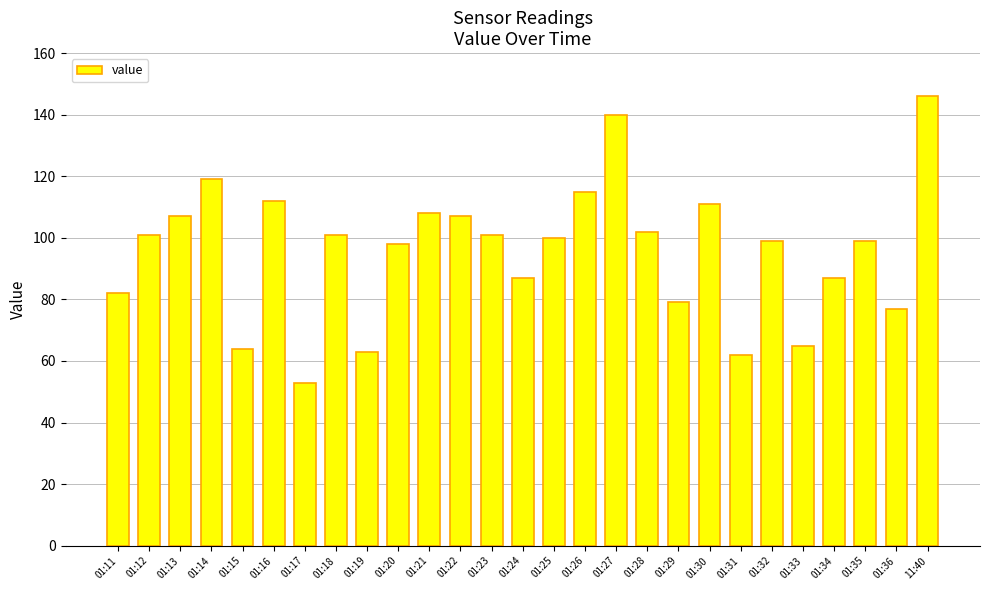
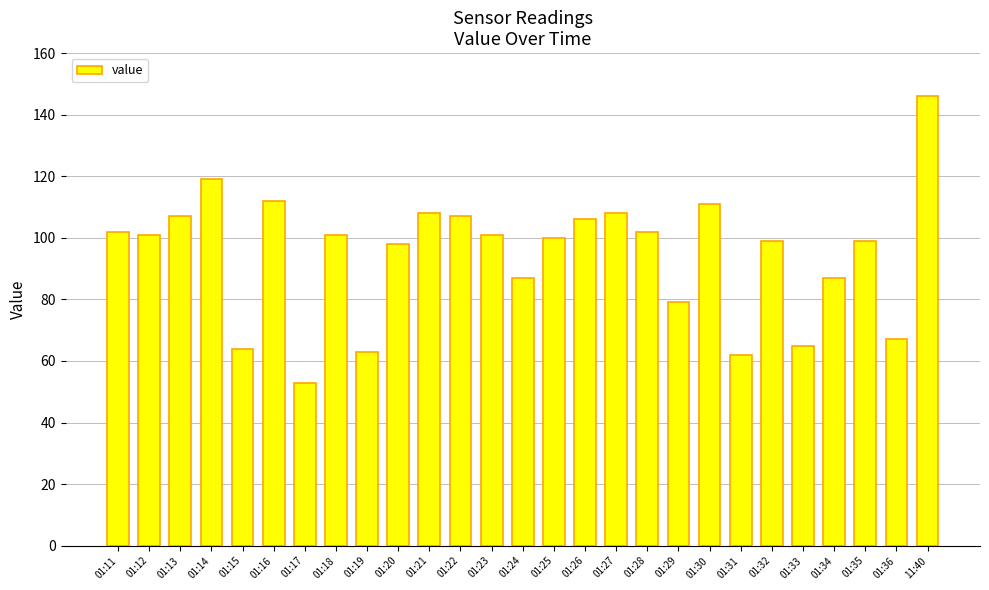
  {
-   "01:11": 82,
+   "01:11": 102,
    "01:12": 101,
    "01:13": 107,
    "01:14": 119,
    "01:15": 64,
    "01:16": 112,
    "01:17": 53,
    "01:18": 101,
    "01:19": 63,
    "01:20": 98,
    "01:21": 108,
    "01:22": 107,
    "01:23": 101,
    "01:24": 87,
    "01:25": 100,
-   "01:26": 115,
-   "01:27": 140,
+   "01:26": 106,
+   "01:27": 108,
    "01:28": 102,
    "01:29": 79,
    "01:30": 111,
    "01:31": 62,
    "01:32": 99,
    "01:33": 65,
    "01:34": 87,
    "01:35": 99,
-   "01:36": 77,
+   "01:36": 67,
    "11:40": 146
  }
